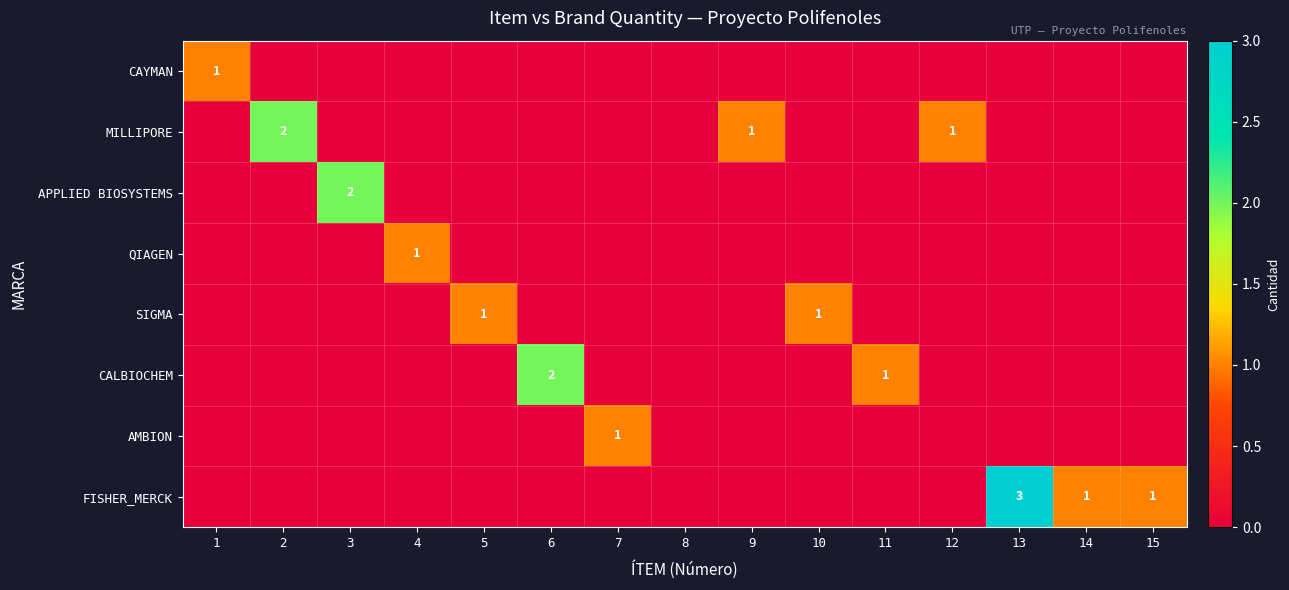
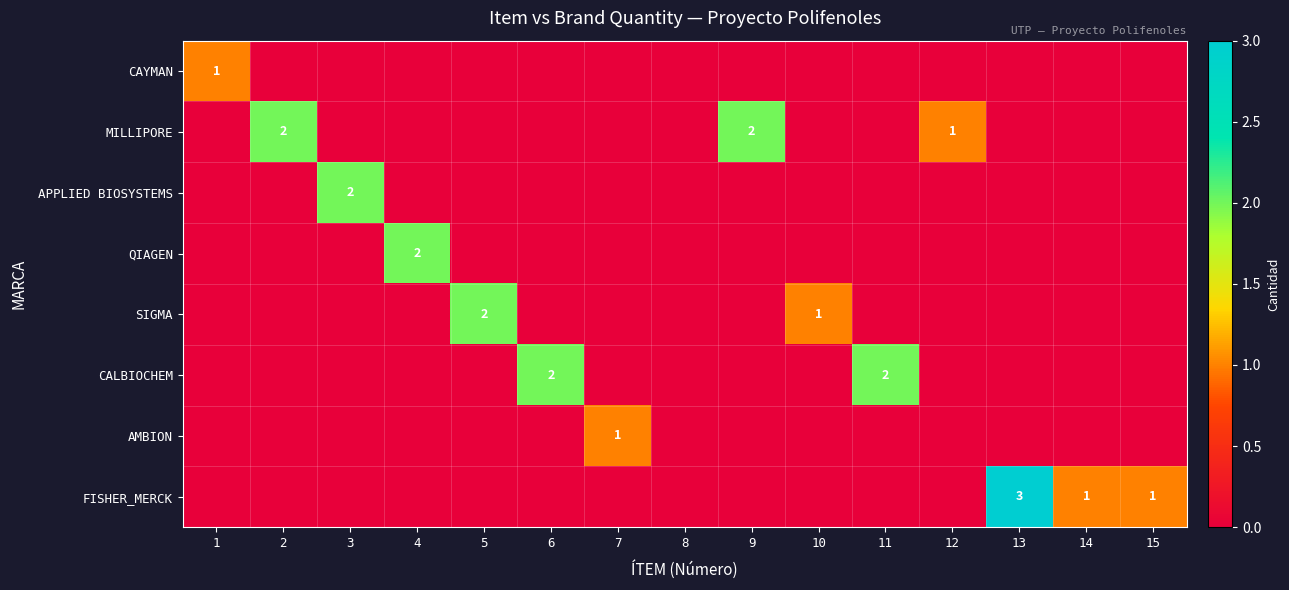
  {
    "CAYMAN": {
      "1": 1
    },
    "MILLIPORE": {
      "2": 2,
-     "9": 1,
+     "9": 2,
      "12": 1
    },
    "APPLIED BIOSYSTEMS": {
      "3": 2
    },
    "QIAGEN": {
-     "4": 1
+     "4": 2
    },
    "SIGMA": {
-     "5": 1,
+     "5": 2,
      "10": 1
    },
    "CALBIOCHEM": {
      "6": 2,
-     "11": 1
+     "11": 2
    },
    "AMBION": {
      "7": 1
    },
    "FISHER_MERCK": {
      "13": 3,
      "14": 1,
      "15": 1
    }
  }
